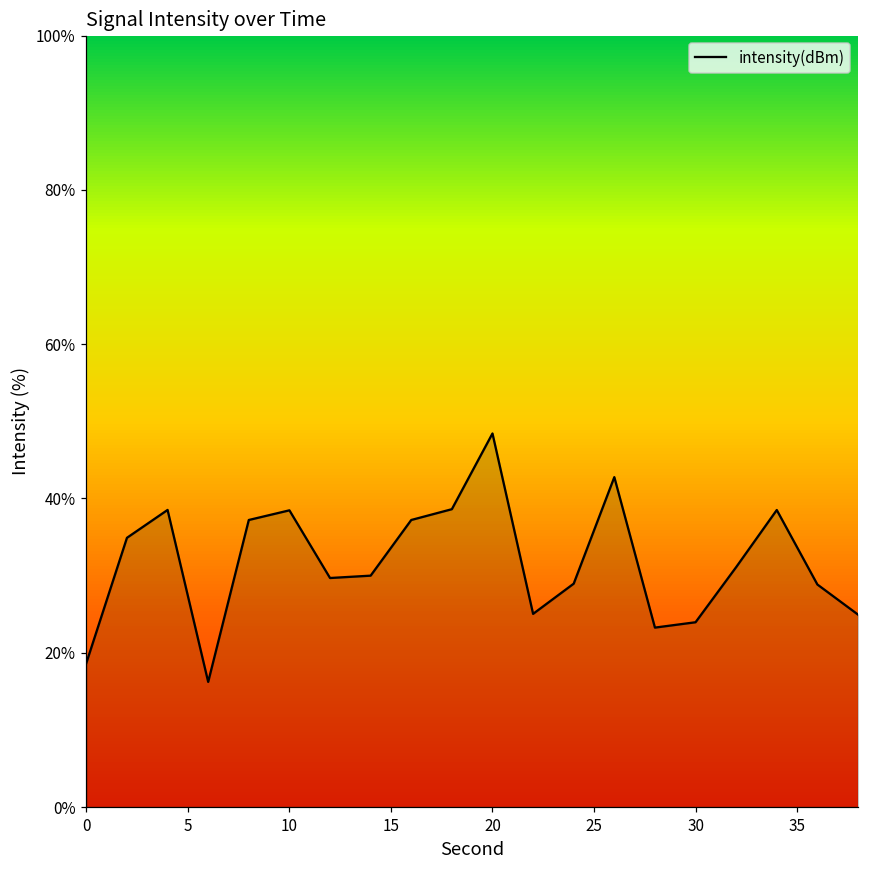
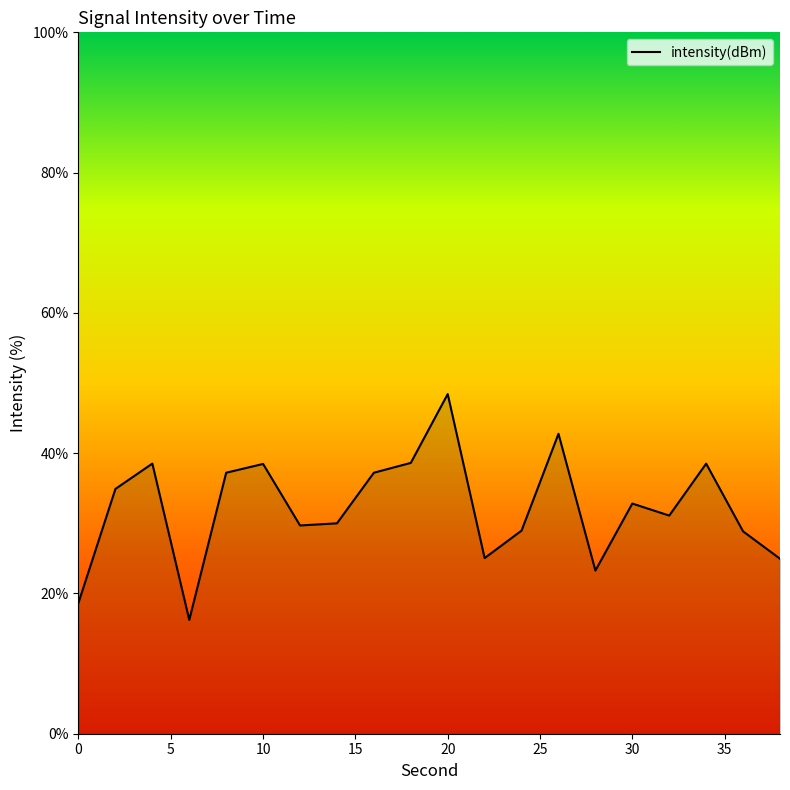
  {
    "0": "19%",
    "10": "38%",
    "20": "48%",
-   "30": "24%"
+   "30": "33%"
  }
